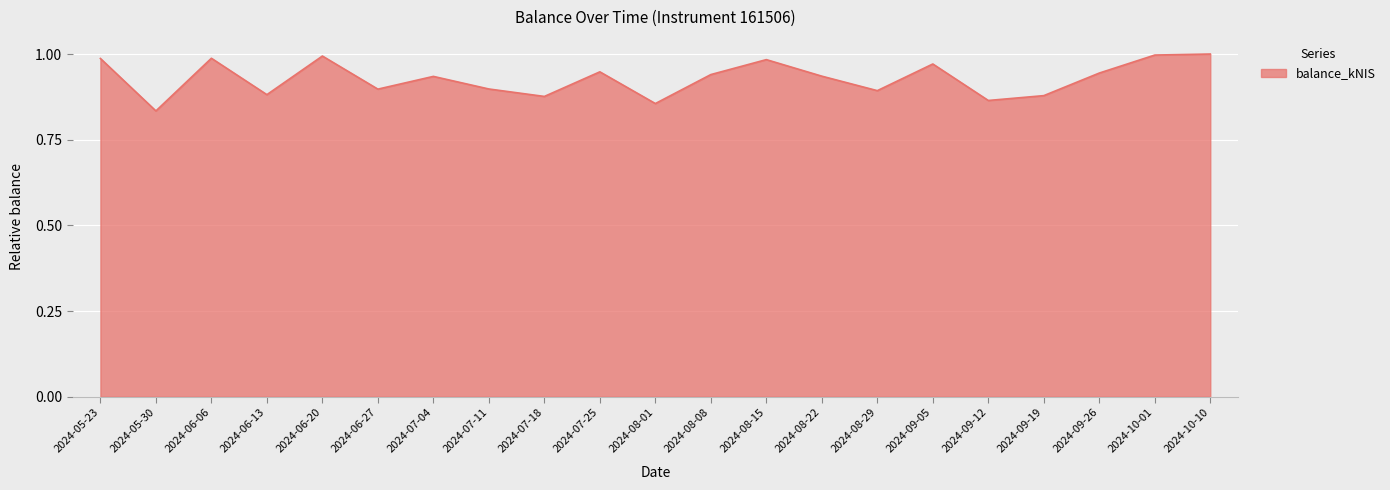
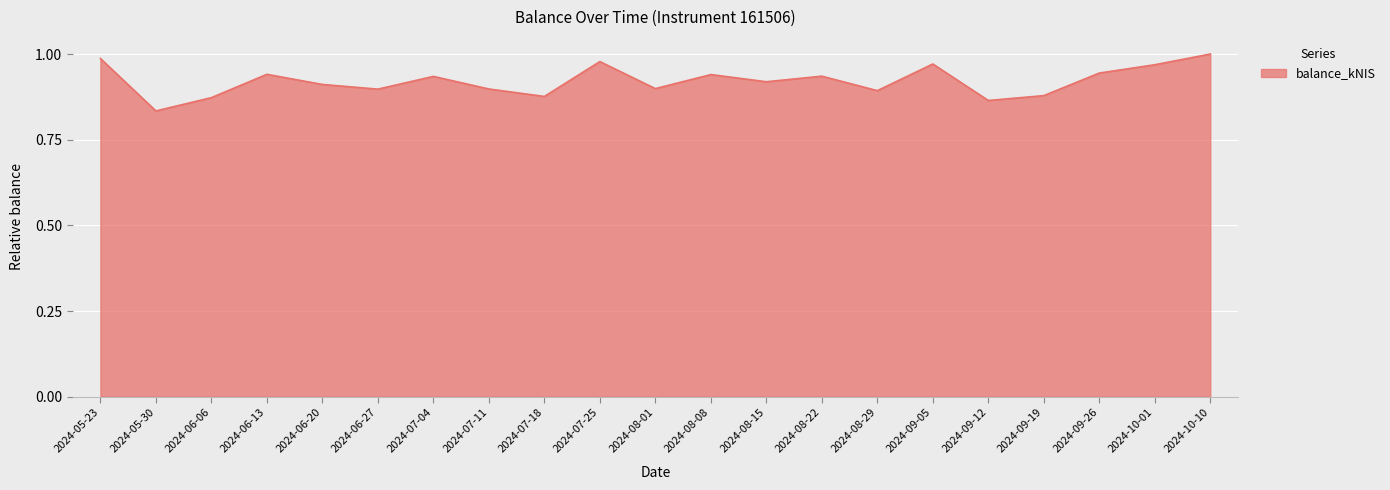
  {
    "2024-05-23": 0.99,
    "2024-05-30": 0.83,
-   "2024-06-06": 0.99,
-   "2024-06-13": 0.88,
-   "2024-06-20": 0.99,
+   "2024-06-06": 0.87,
+   "2024-06-13": 0.94,
+   "2024-06-20": 0.91,
    "2024-06-27": 0.90,
    "2024-07-04": 0.93,
    "2024-07-11": 0.90,
    "2024-07-18": 0.88,
-   "2024-07-25": 0.95,
-   "2024-08-01": 0.86,
+   "2024-07-25": 0.98,
+   "2024-08-01": 0.90,
    "2024-08-08": 0.94,
-   "2024-08-15": 0.98,
+   "2024-08-15": 0.92,
    "2024-08-22": 0.94,
    "2024-08-29": 0.89,
    "2024-09-05": 0.97,
    "2024-09-12": 0.86,
    "2024-09-19": 0.88,
    "2024-09-26": 0.94,
-   "2024-10-01": 1.00,
+   "2024-10-01": 0.97,
    "2024-10-10": 1.00
  }
